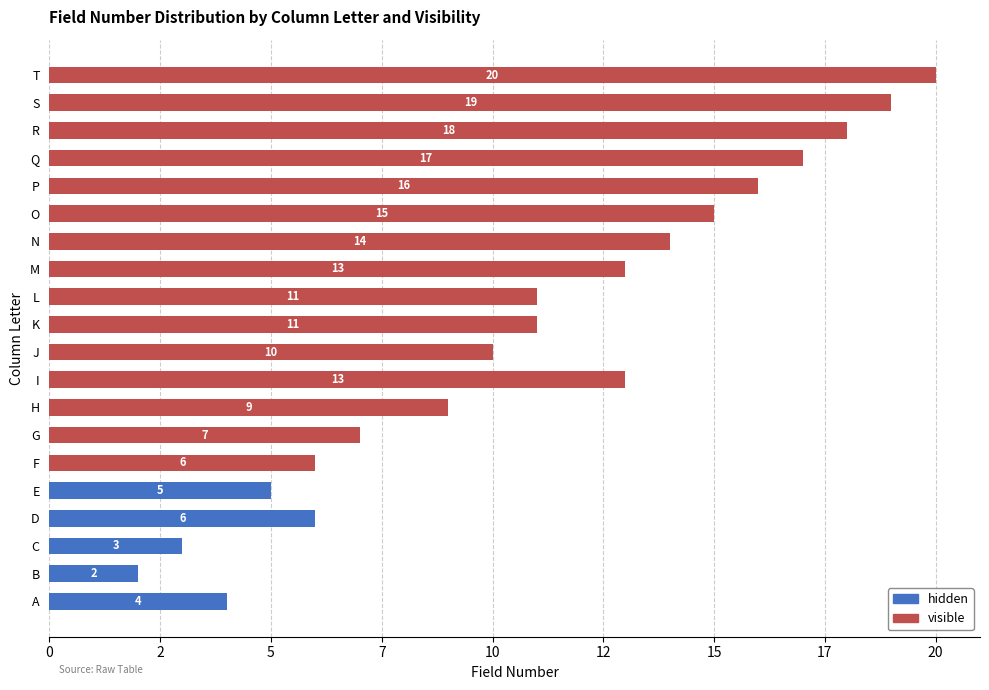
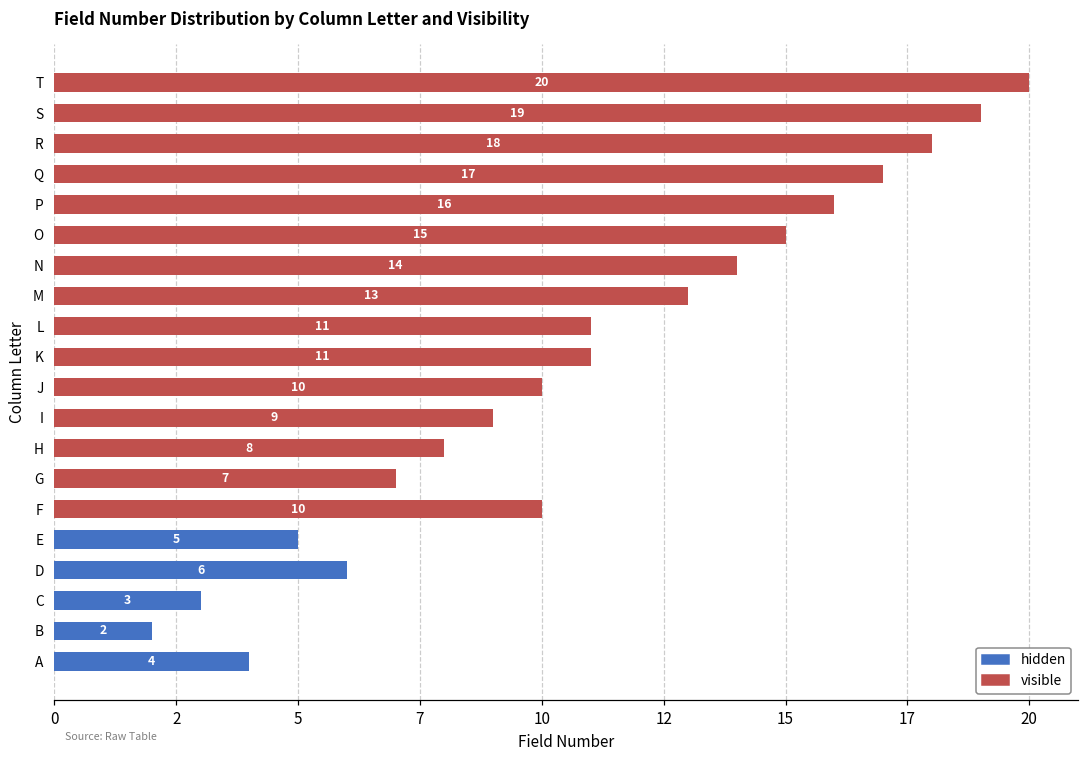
  {
    "hidden": {
      "E": 5,
      "D": 6,
      "C": 3,
      "B": 2,
      "A": 4
    },
    "visible": {
      "T": 20,
      "S": 19,
      "R": 18,
      "Q": 17,
      "P": 16,
      "O": 15,
      "N": 14,
      "M": 13,
      "L": 11,
      "K": 11,
      "J": 10,
-     "I": 13,
-     "H": 9,
+     "I": 9,
+     "H": 8,
      "G": 7,
-     "F": 6
+     "F": 10
    }
  }
